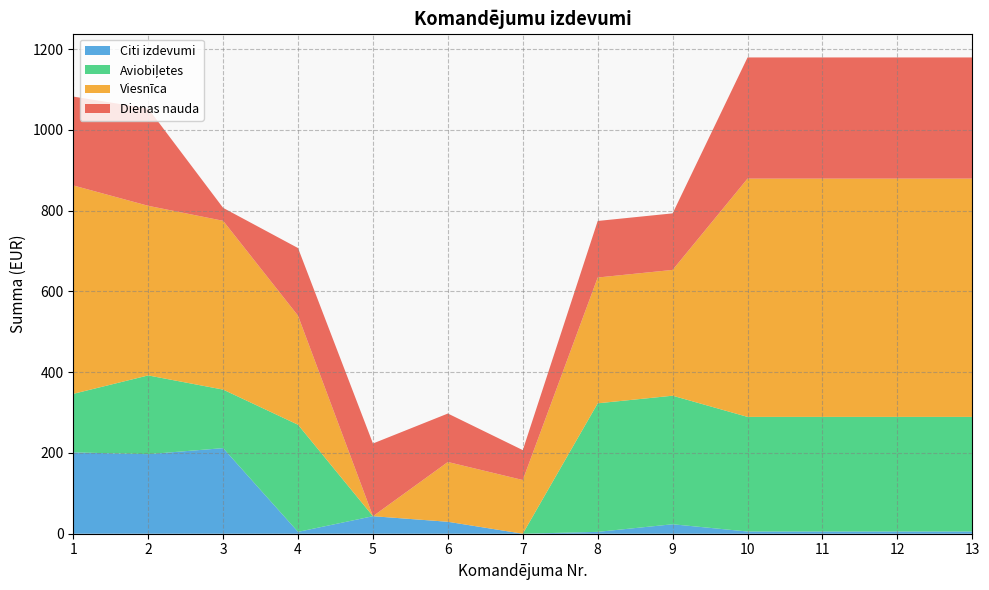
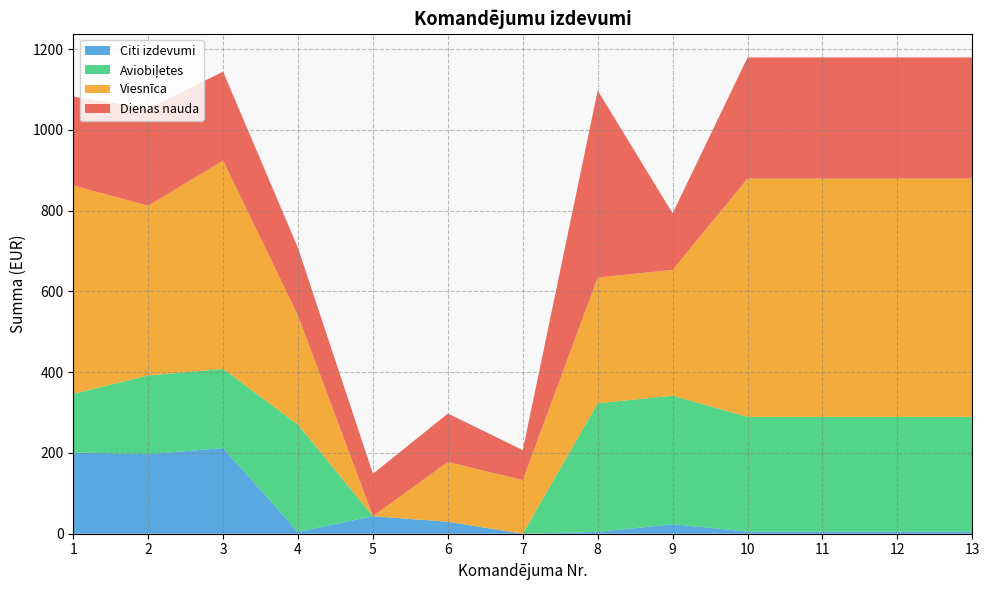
  {
    "Citi izdevumi": {
      "1": 200,
      "2": 200,
      "3": 210,
      "9": 20
    },
    "Aviobiļetes": {
      "1": 140,
      "2": 190,
-     "3": 140,
+     "3": 200,
      "4": 270,
      "8": 320,
      "9": 320,
      "10": 280,
      "11": 280,
      "12": 280,
      "13": 280
    },
    "Viesnīca": {
      "1": 520,
      "2": 420,
-     "3": 420,
+     "3": 520,
      "4": 270,
      "6": 150,
      "7": 130,
      "8": 310,
      "9": 310,
      "10": 590,
      "11": 590,
      "12": 590,
      "13": 590
    },
    "Dienas nauda": {
      "1": 220,
-     "3": 30,
+     "3": 220,
      "4": 170,
-     "5": 180,
+     "5": 110,
      "6": 120,
      "7": 70,
-     "8": 140,
+     "8": 460,
      "9": 140,
      "10": 300,
      "11": 300,
      "12": 300,
      "13": 300
    }
  }
